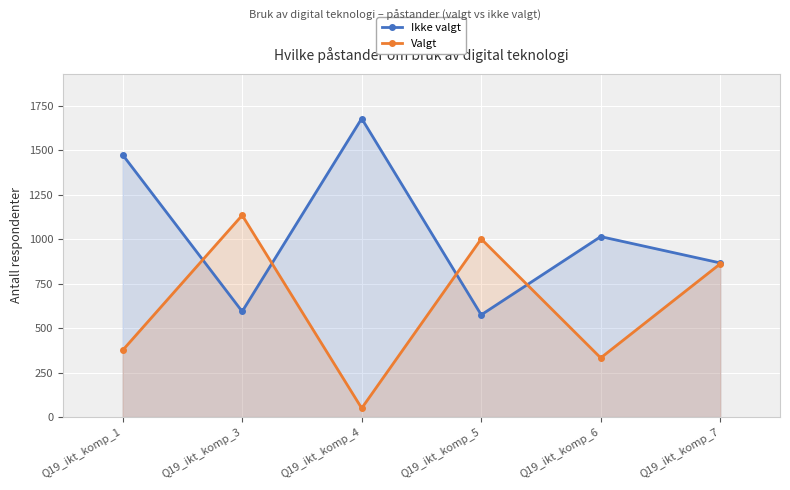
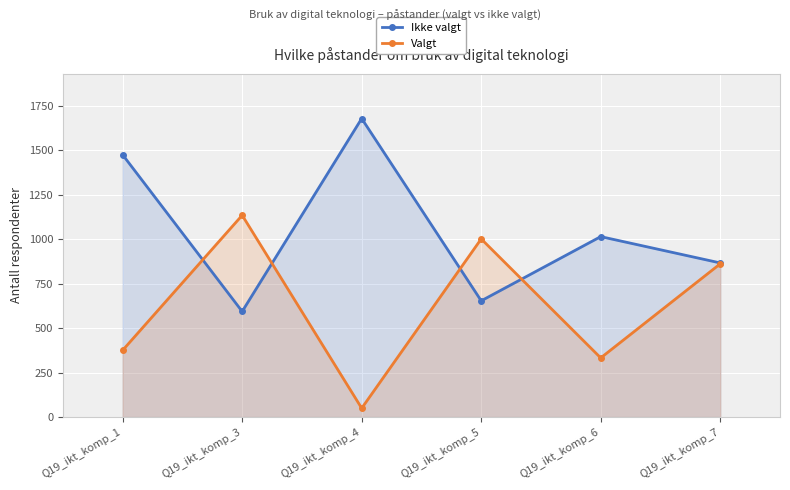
  {
    "Ikke valgt": {
      "Q19_ikt_komp_1": 1480,
      "Q19_ikt_komp_3": 590,
      "Q19_ikt_komp_4": 1680,
-     "Q19_ikt_komp_5": 580,
+     "Q19_ikt_komp_5": 650,
      "Q19_ikt_komp_6": 1020
    },
    "Valgt": {
      "Q19_ikt_komp_1": 380,
      "Q19_ikt_komp_3": 1140,
      "Q19_ikt_komp_4": 50,
      "Q19_ikt_komp_5": 1000,
      "Q19_ikt_komp_6": 330
    }
  }
